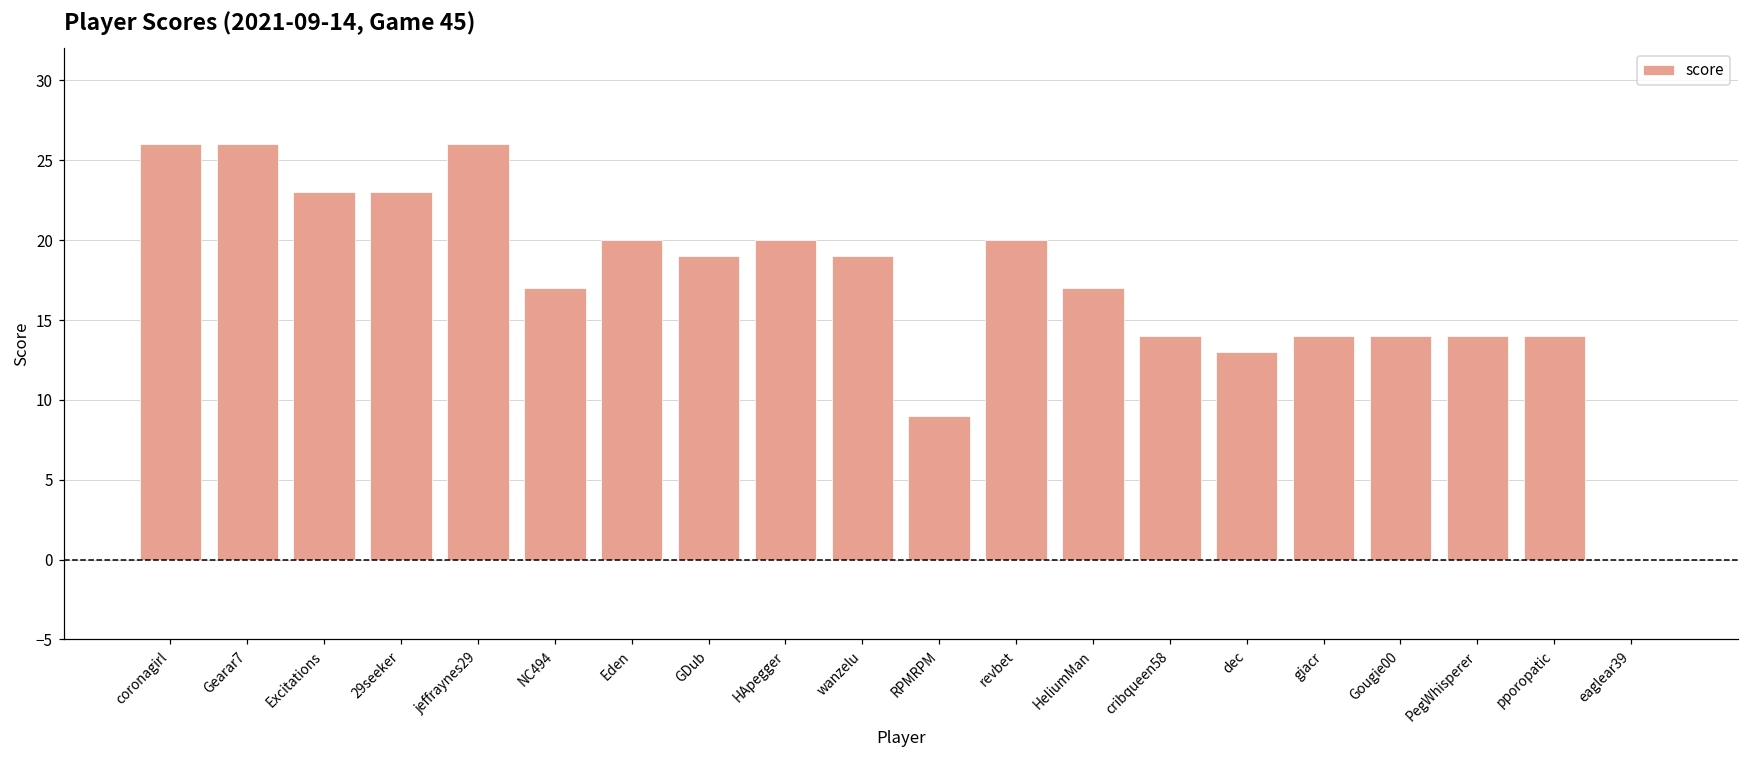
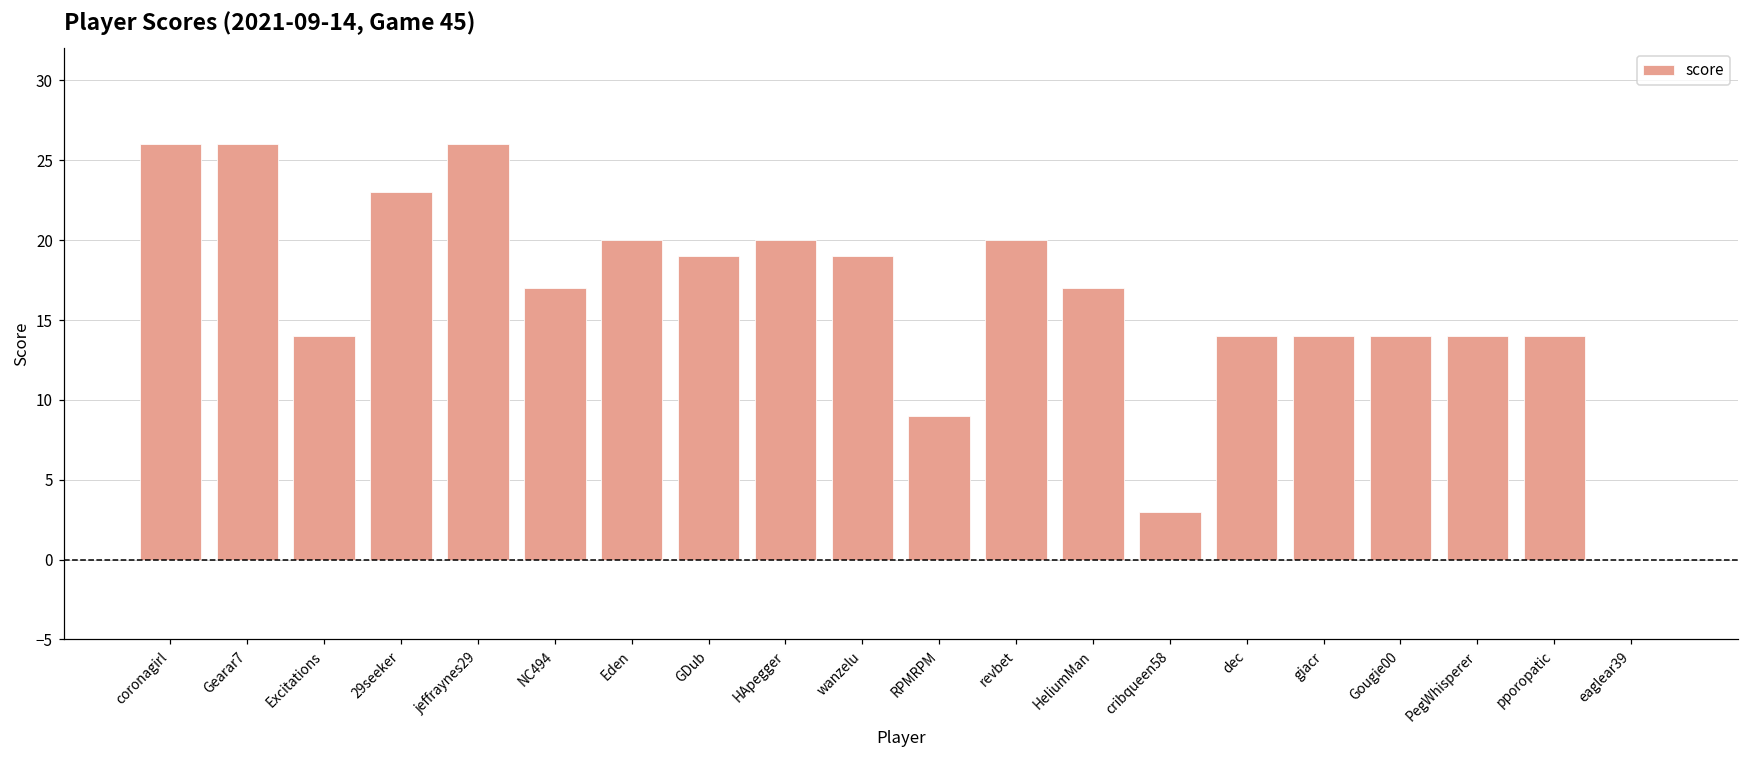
  {
    "coronagirl": 26,
    "Gearar7": 26,
-   "Excitations": 23,
+   "Excitations": 14,
    "29seeker": 23,
    "jeffraynes29": 26,
    "NC494": 17,
    "Eden": 20,
    "GDub": 19,
    "HApegger": 20,
    "wanzelu": 19,
    "RPMRPM": 9,
    "revbet": 20,
    "HeliumMan": 17,
-   "cribqueen58": 14,
-   "dec": 13,
+   "cribqueen58": 3,
+   "dec": 14,
    "giacr": 14,
    "Gougie00": 14,
    "PegWhisperer": 14,
    "pporopatic": 14,
    "eaglear39": 0
  }
